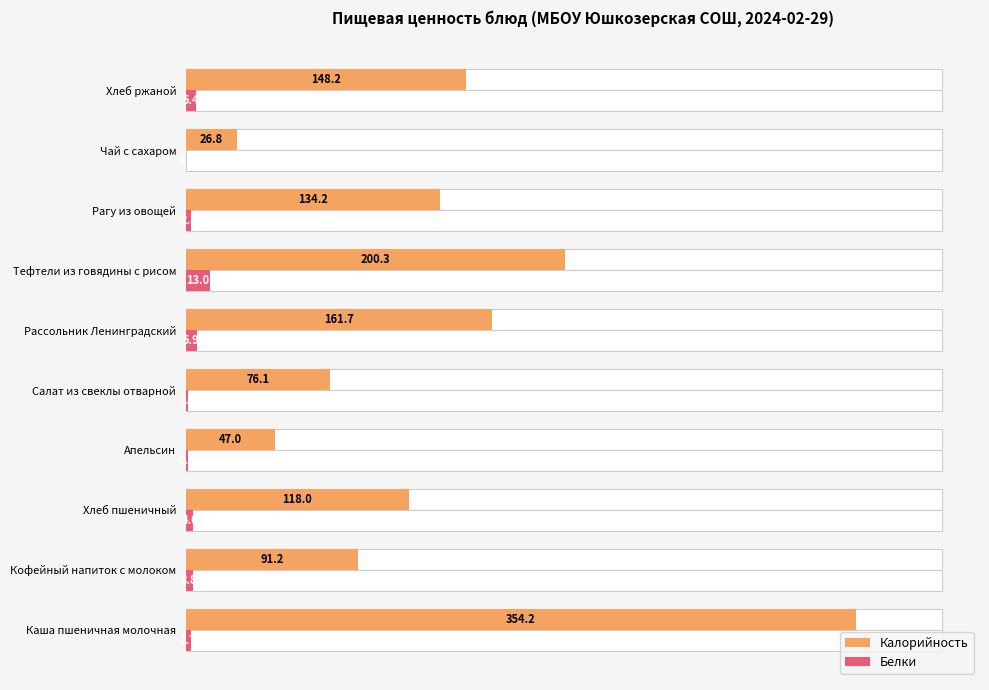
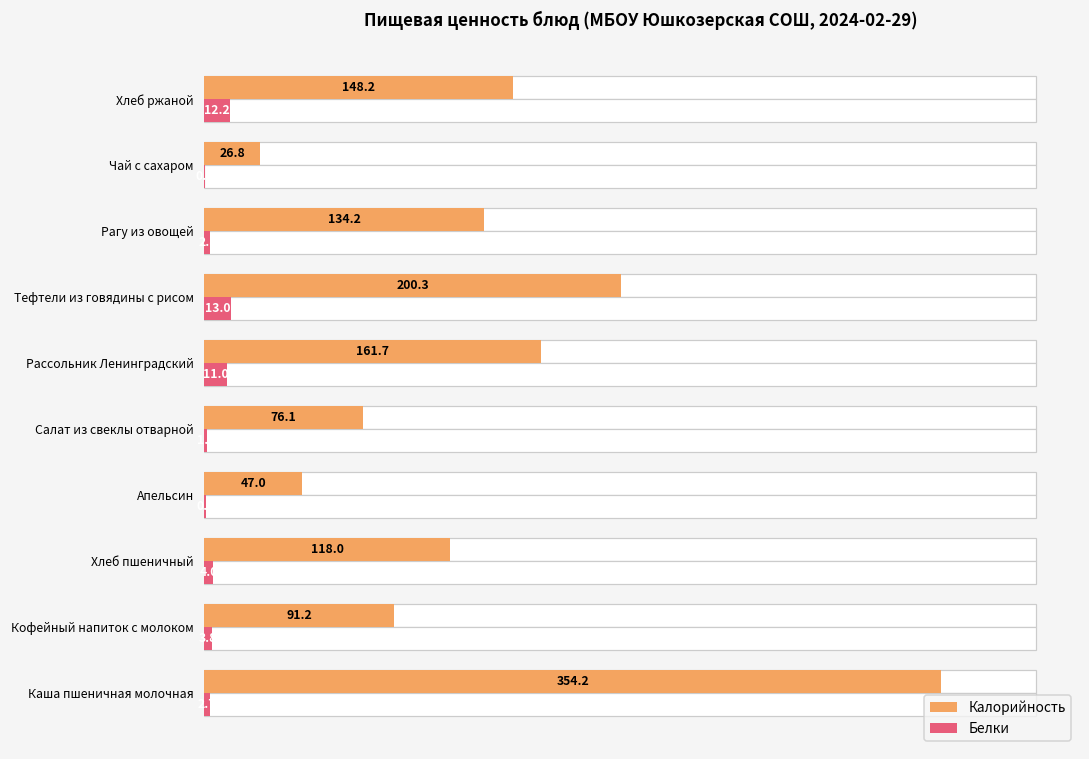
  {
    "Белки": {
-     "Хлеб ржаной": 5.4,
-     "Рассольник Ленинградский": 5.9
+     "Хлеб ржаной": 12.2,
+     "Рассольник Ленинградский": 11.0
    }
  }
